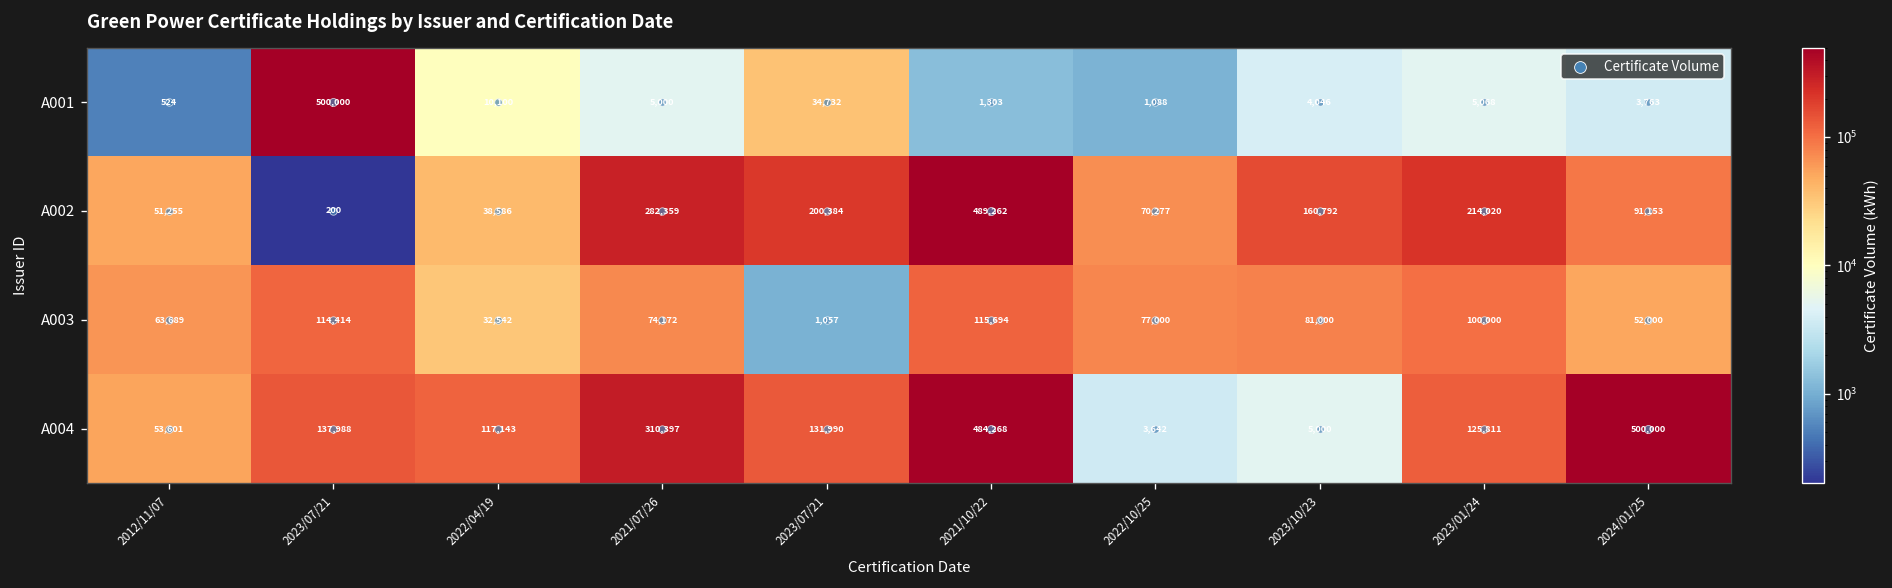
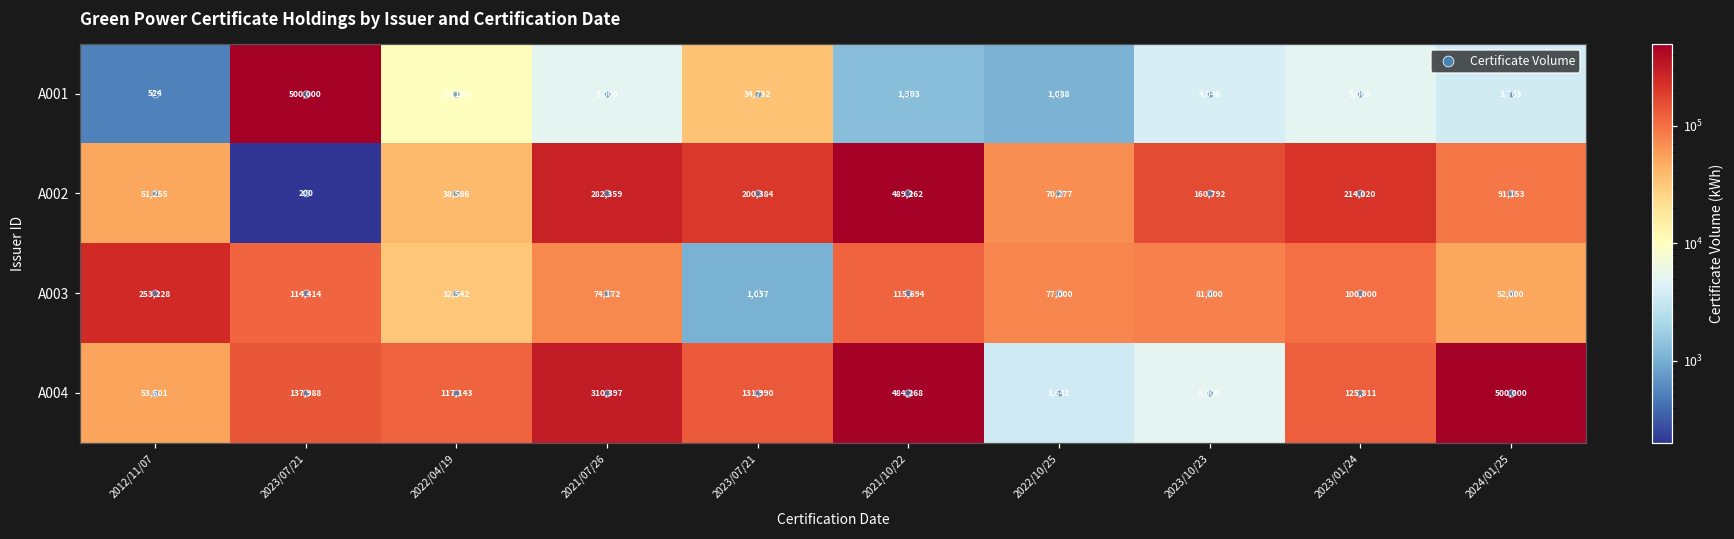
  {
    "A003": {
-     "2012/11/07": "63,689"
+     "2012/11/07": "253,228"
    }
  }
